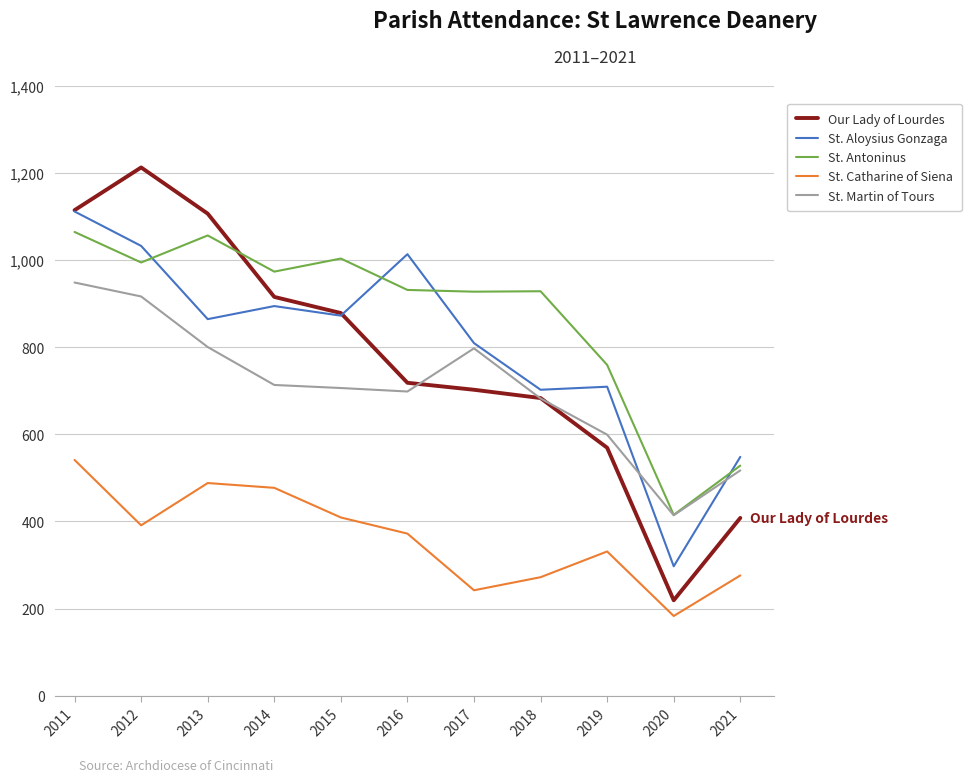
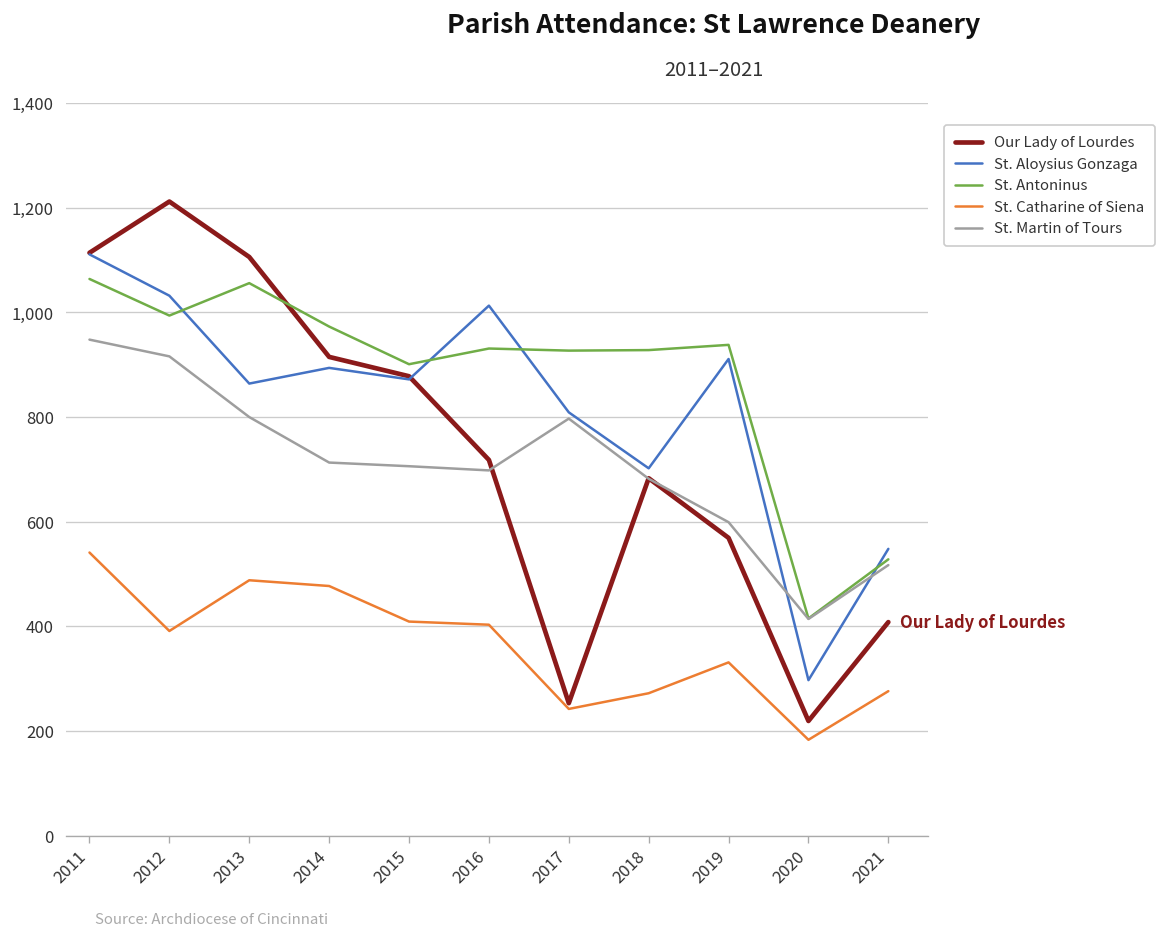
  {
    "Our Lady of Lourdes": {
      "2012": "1,210",
      "2013": "1,110",
      "2014": "920",
      "2015": "880",
      "2016": "720",
-     "2017": "700",
+     "2017": "250",
      "2019": "570",
      "2020": "220",
      "2021": "410"
    },
    "St. Aloysius Gonzaga": {
      "2012": "1,030",
      "2013": "860",
      "2014": "890",
      "2015": "870",
      "2016": "1,010",
      "2017": "810",
      "2018": "700",
-     "2019": "710",
+     "2019": "910",
      "2020": "300",
      "2021": "550"
    },
    "St. Antoninus": {
      "2011": "1,060",
      "2012": "990",
      "2013": "1,060",
      "2014": "970",
-     "2015": "1,000",
+     "2015": "900",
      "2016": "930",
      "2017": "930",
      "2018": "930",
-     "2019": "760",
+     "2019": "940",
      "2021": "530"
    },
    "St. Catharine of Siena": {
      "2011": "540",
      "2012": "390",
      "2013": "490",
      "2014": "480",
      "2015": "410",
-     "2016": "370",
+     "2016": "400",
      "2017": "240",
      "2018": "270",
      "2019": "330",
      "2020": "180",
      "2021": "280"
    },
    "St. Martin of Tours": {
      "2011": "950",
      "2012": "920",
      "2013": "800",
      "2014": "710",
      "2015": "710",
      "2016": "700",
      "2017": "800",
      "2019": "600",
      "2021": "520"
    }
  }
